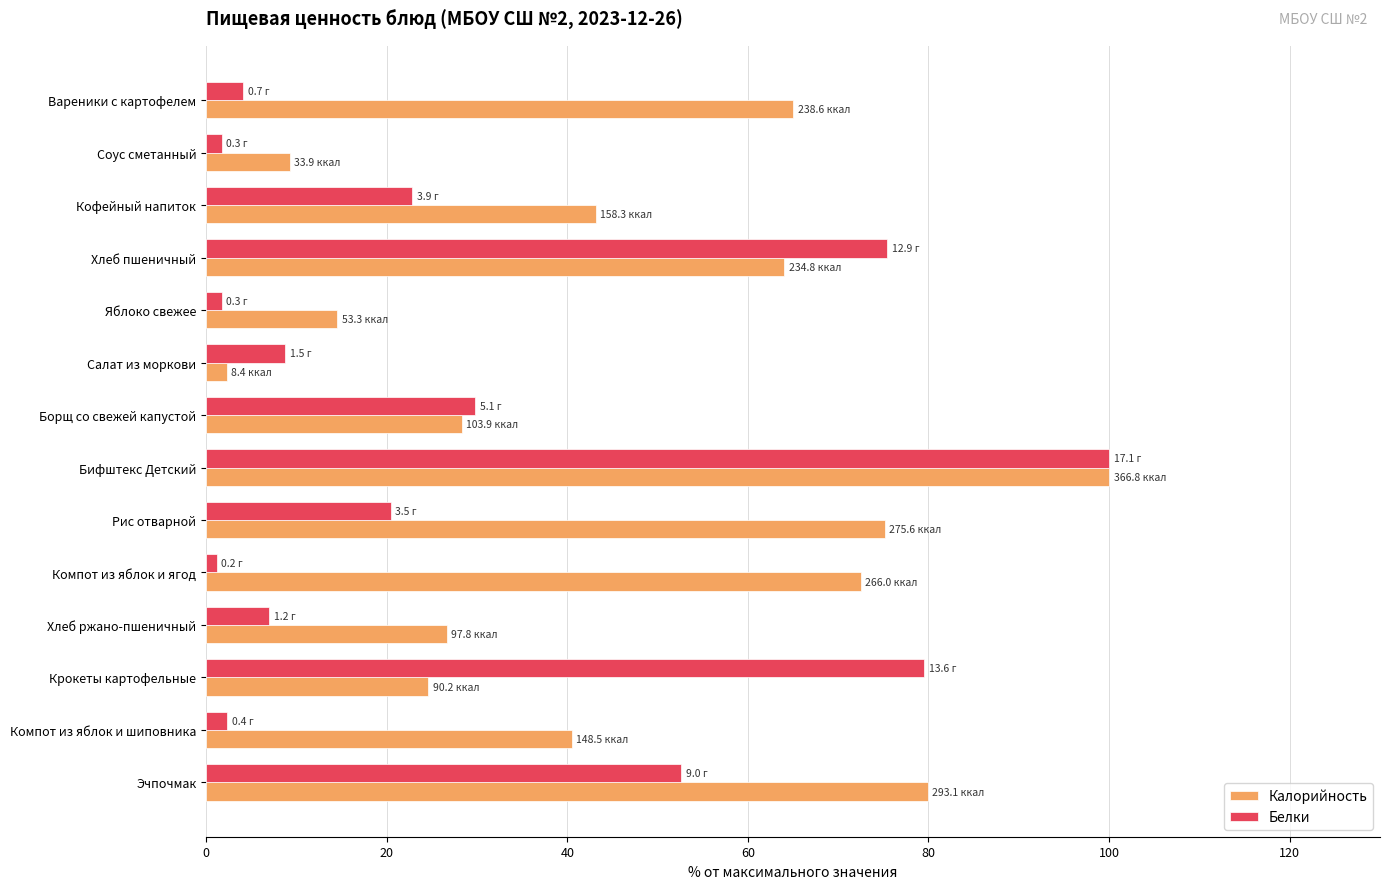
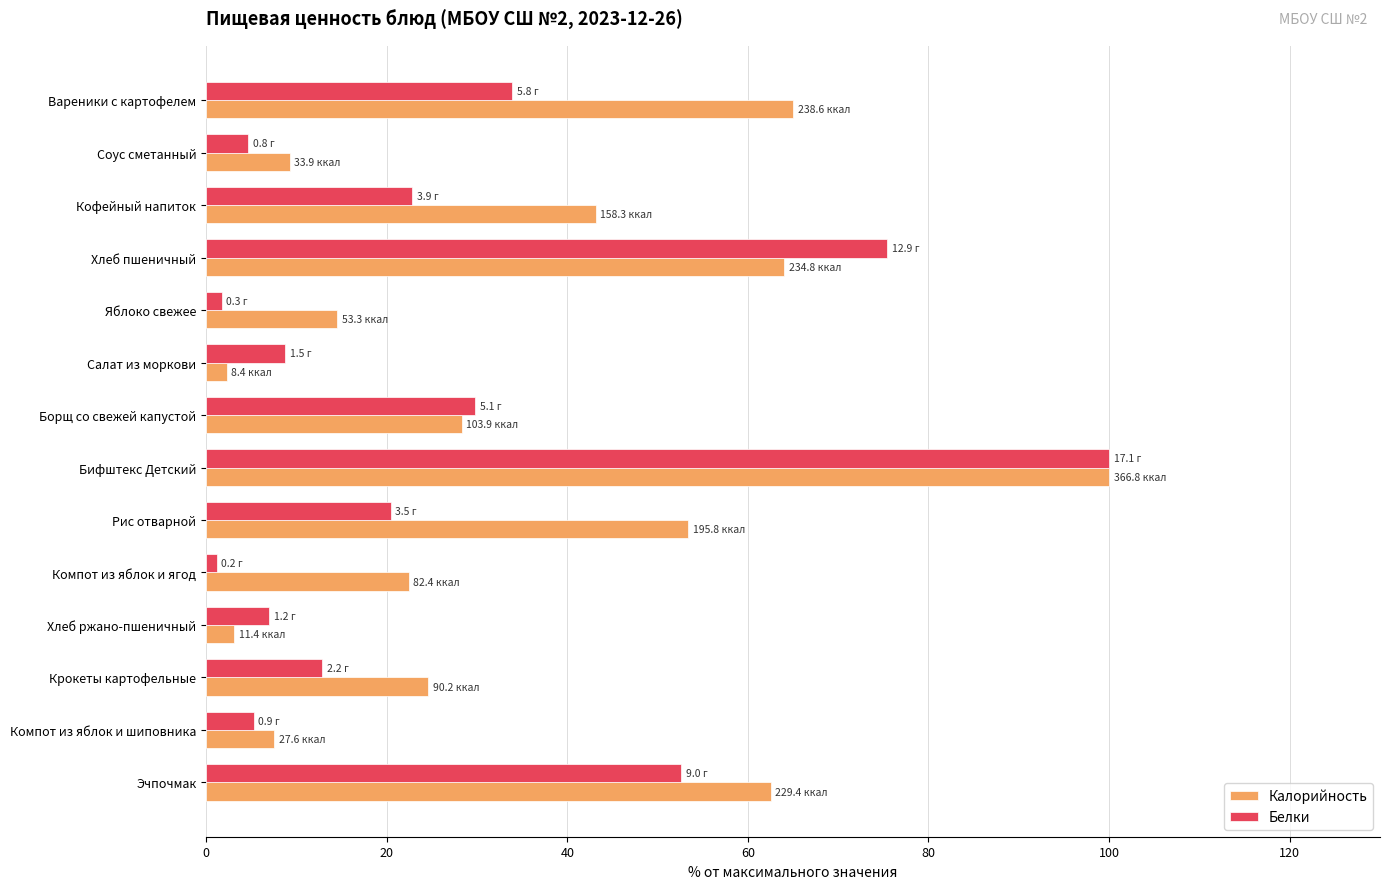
  {
    "Калорийность": {
-     "Рис отварной": 275.6,
-     "Компот из яблок и ягод": 266.0,
-     "Хлеб ржано-пшеничный": 97.8,
-     "Компот из яблок и шиповника": 148.5,
-     "Эчпочмак": 293.1
+     "Рис отварной": 195.8,
+     "Компот из яблок и ягод": 82.4,
+     "Хлеб ржано-пшеничный": 11.4,
+     "Компот из яблок и шиповника": 27.6,
+     "Эчпочмак": 229.4
    },
    "Белки": {
-     "Вареники с картофелем": 0.7,
-     "Соус сметанный": 0.3,
-     "Крокеты картофельные": 13.6,
-     "Компот из яблок и шиповника": 0.4
+     "Вареники с картофелем": 5.8,
+     "Соус сметанный": 0.8,
+     "Крокеты картофельные": 2.2,
+     "Компот из яблок и шиповника": 0.9
    }
  }
